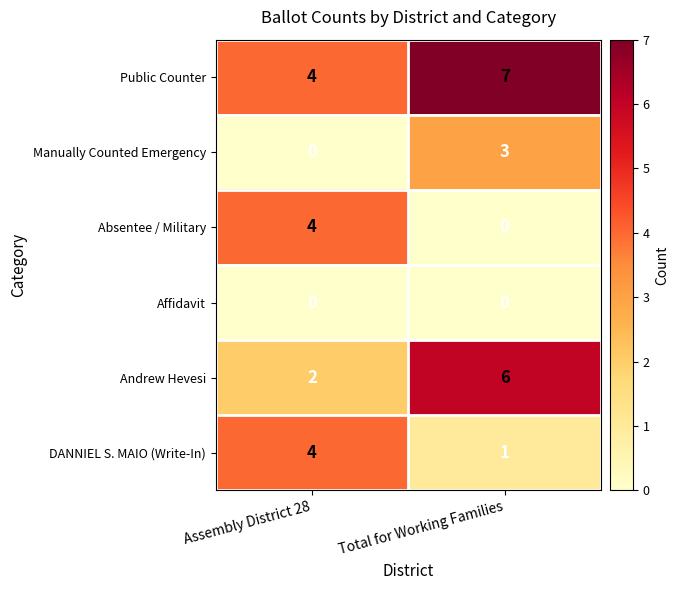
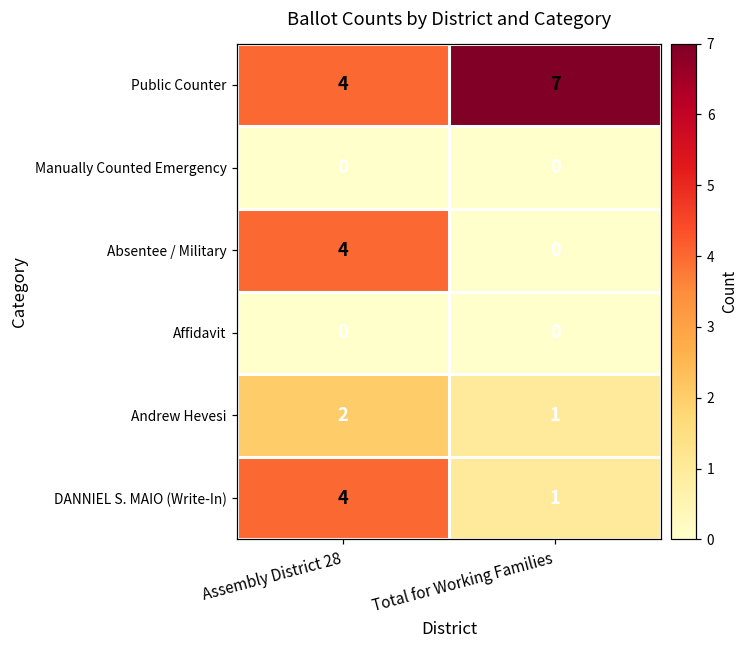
  {
    "Public Counter": {
      "Assembly District 28": 4,
      "Total for Working Families": 7
    },
    "Manually Counted Emergency": {
      "Assembly District 28": 0,
-     "Total for Working Families": 3
+     "Total for Working Families": 0
    },
    "Absentee / Military": {
      "Assembly District 28": 4,
      "Total for Working Families": 0
    },
    "Affidavit": {
      "Assembly District 28": 0,
      "Total for Working Families": 0
    },
    "Andrew Hevesi": {
      "Assembly District 28": 2,
-     "Total for Working Families": 6
+     "Total for Working Families": 1
    },
    "DANNIEL S. MAIO (Write-In)": {
      "Assembly District 28": 4,
      "Total for Working Families": 1
    }
  }
